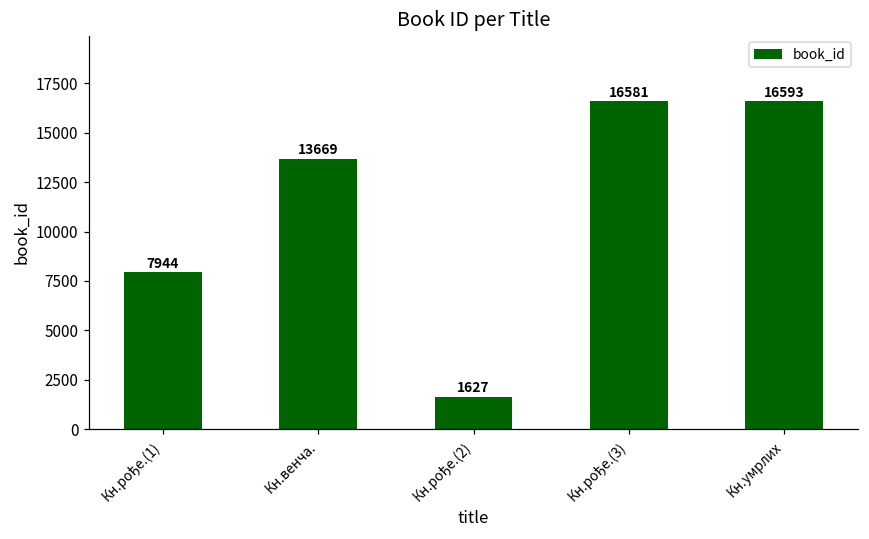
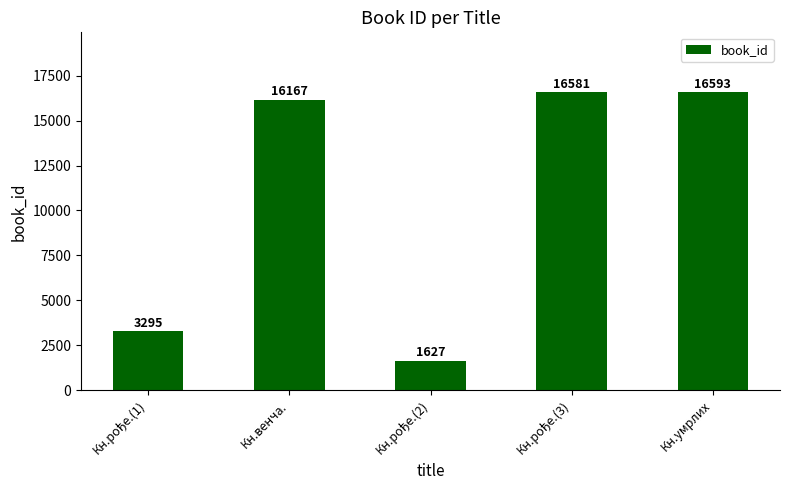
  {
-   "Кн.рође.(1)": 7944,
-   "Кн.венча.": 13669,
+   "Кн.рође.(1)": 3295,
+   "Кн.венча.": 16167,
    "Кн.рође.(2)": 1627,
    "Кн.рође.(3)": 16581,
    "Кн.умрлих": 16593
  }
